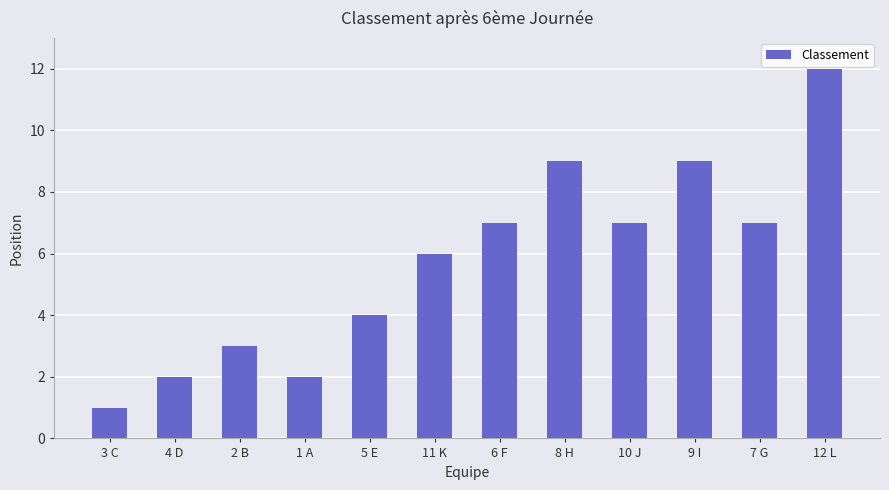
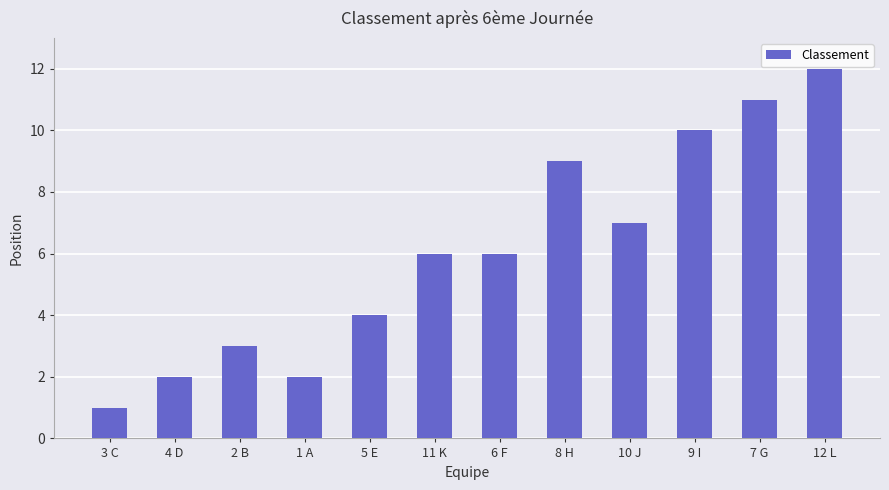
  {
    "3 C": 1,
    "4 D": 2,
    "2 B": 3,
    "1 A": 2,
    "5 E": 4,
    "11 K": 6,
-   "6 F": 7,
+   "6 F": 6,
    "8 H": 9,
    "10 J": 7,
-   "9 I": 9,
-   "7 G": 7,
+   "9 I": 10,
+   "7 G": 11,
    "12 L": 12
  }
